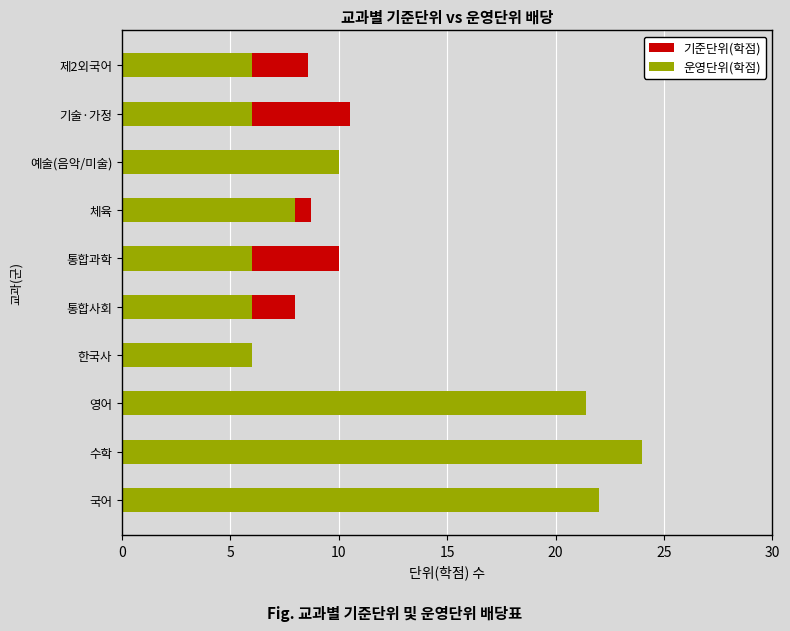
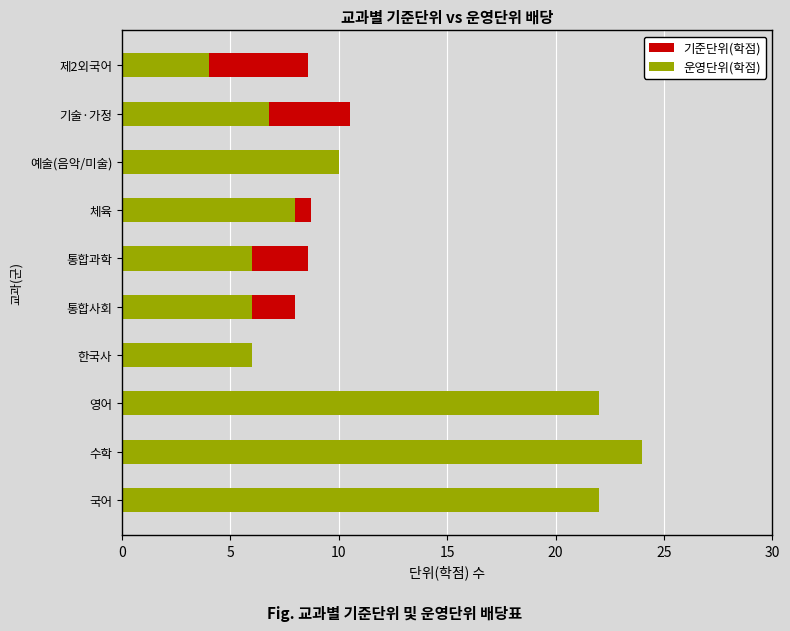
  {
    "기준단위(학점)": {
      "제2외국어": 8.6,
      "기술·가정": 10.5,
      "예술(음악/미술)": 10.0,
      "체육": 8.7,
-     "통합과학": 10.0,
+     "통합과학": 8.6,
      "통합사회": 8.0,
      "한국사": 6.0
    },
    "운영단위(학점)": {
-     "제2외국어": 6,
-     "기술·가정": 6.0,
+     "제2외국어": 4,
+     "기술·가정": 6.8,
      "예술(음악/미술)": 10.0,
      "한국사": 6.0,
-     "영어": 21.4,
+     "영어": 22.0,
      "수학": 24.0,
      "국어": 22.0
    }
  }
